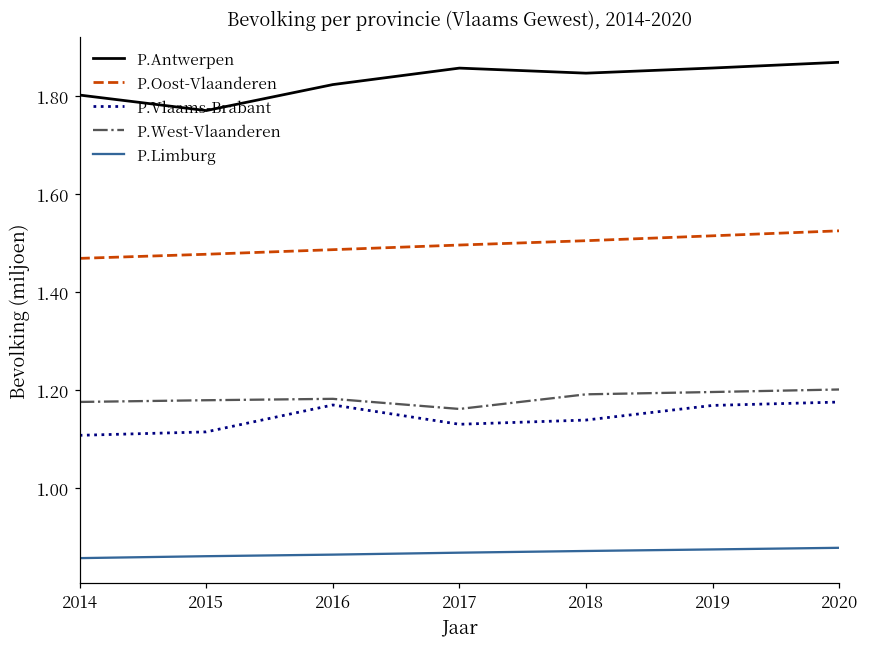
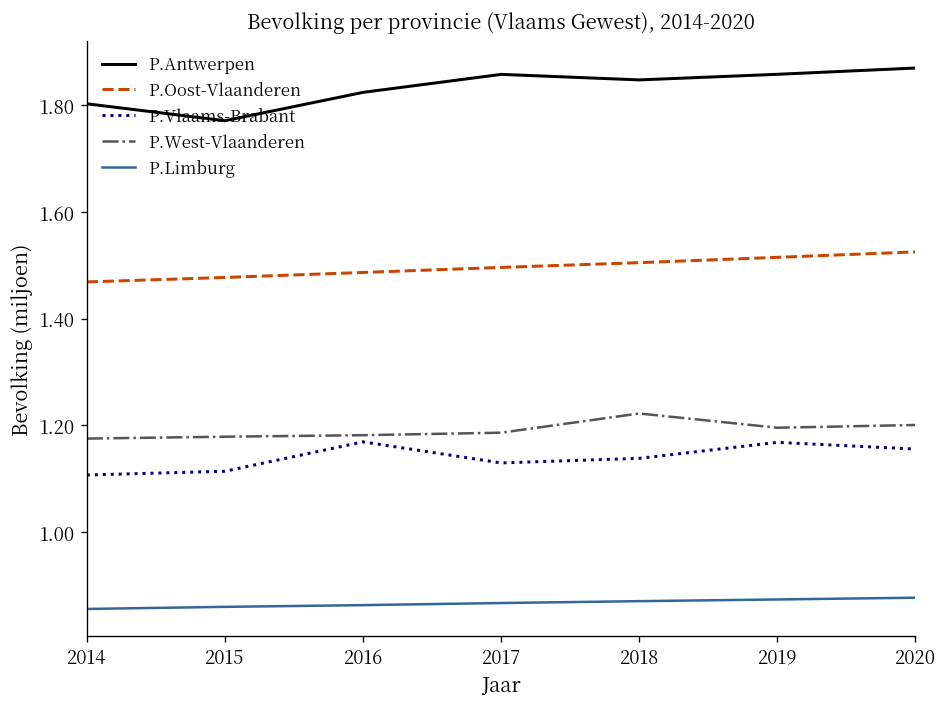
  {
    "P.Antwerpen": {
      "2014": 1.80,
      "2015": 1.77,
      "2016": 1.82,
      "2017": 1.86,
      "2018": 1.85,
      "2019": 1.86,
      "2020": 1.87
    },
    "P.Oost-Vlaanderen": {
      "2014": 1.47,
      "2015": 1.48,
      "2016": 1.49,
      "2017": 1.50,
      "2018": 1.51,
      "2019": 1.52,
      "2020": 1.53
    },
    "P.Vlaams-Brabant": {
      "2014": 1.11,
      "2015": 1.11,
      "2016": 1.17,
      "2017": 1.13,
      "2018": 1.14,
      "2019": 1.17,
-     "2020": 1.18
+     "2020": 1.16
    },
    "P.West-Vlaanderen": {
      "2014": 1.18,
      "2015": 1.18,
      "2016": 1.18,
-     "2017": 1.16,
-     "2018": 1.19,
+     "2017": 1.19,
+     "2018": 1.22,
      "2019": 1.20,
      "2020": 1.20
    },
    "P.Limburg": {
      "2014": 0.86,
      "2015": 0.86,
      "2016": 0.86,
      "2017": 0.87,
      "2018": 0.87,
      "2019": 0.87,
      "2020": 0.88
    }
  }
